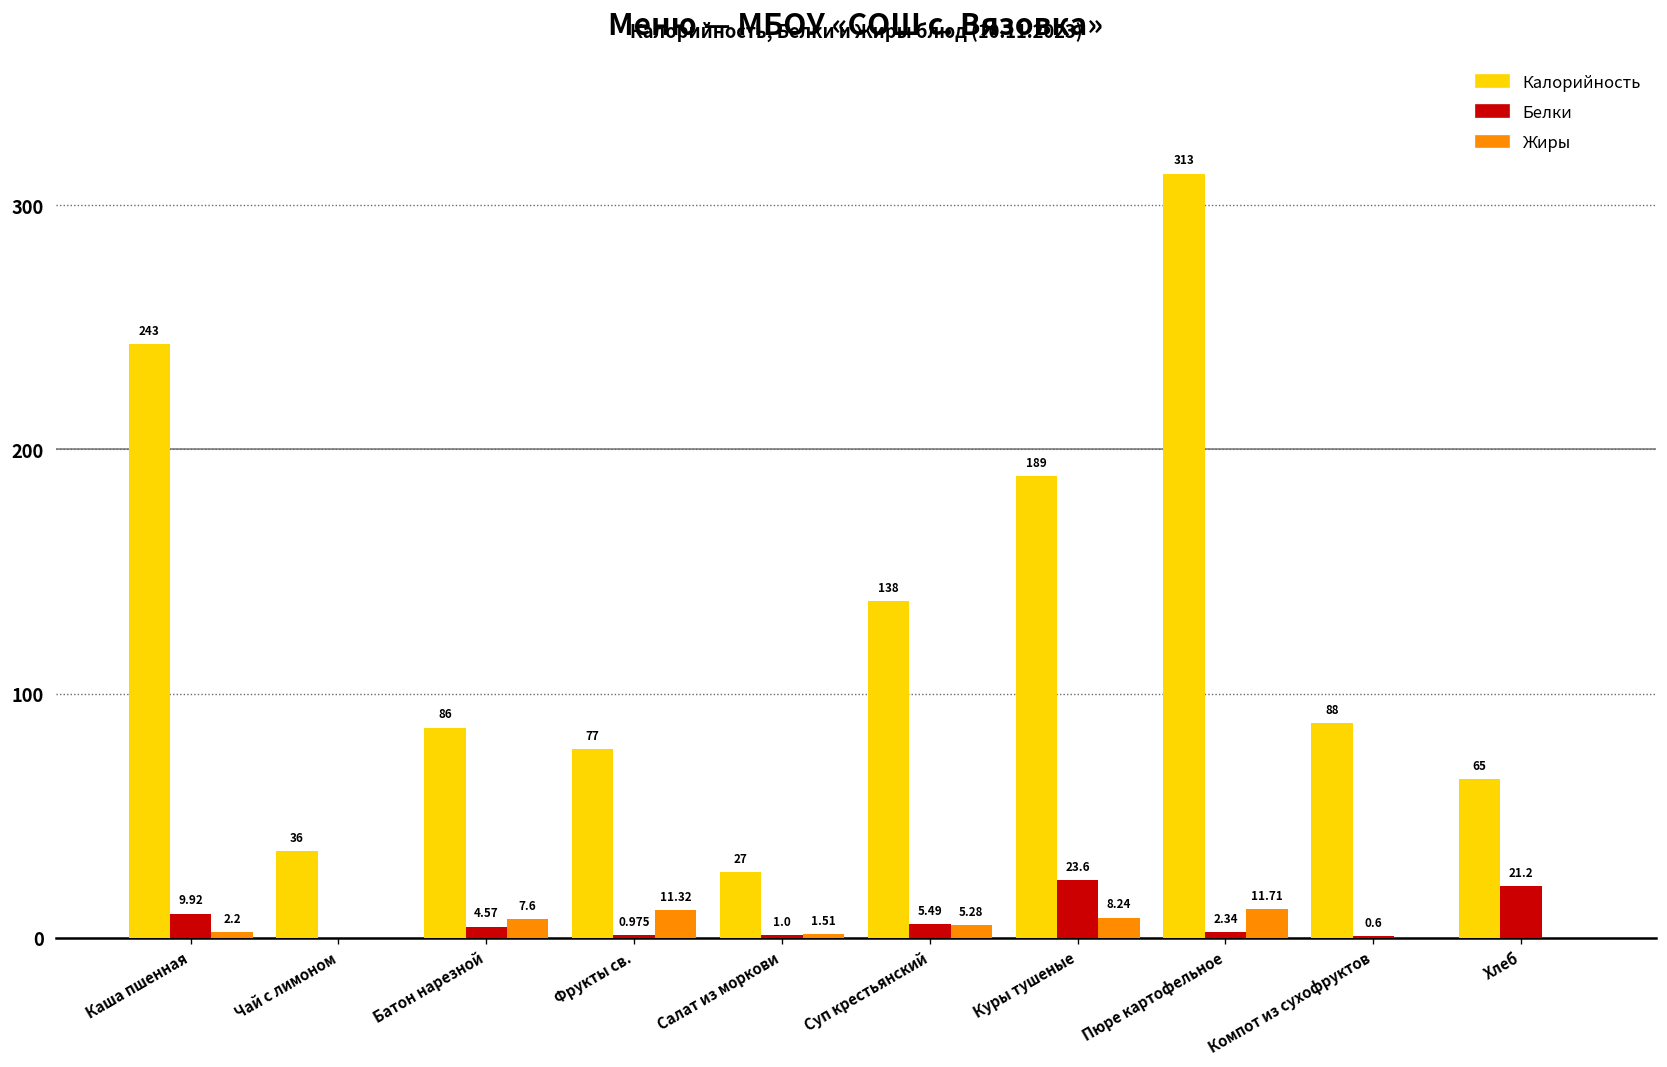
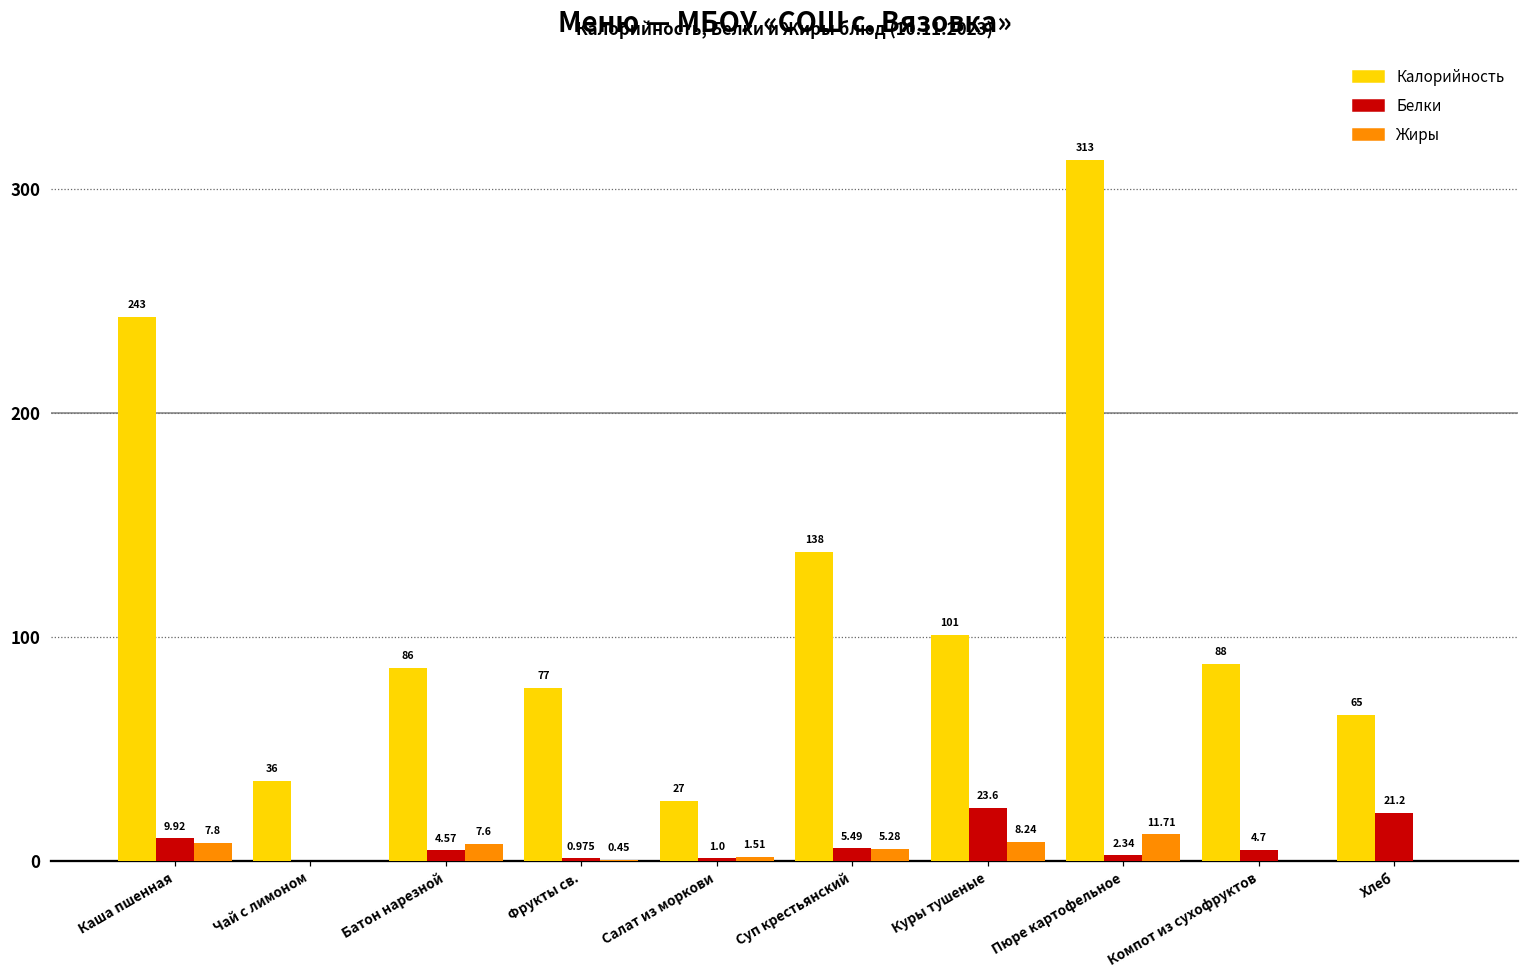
  {
    "Калорийность": {
      "Каша пшенная": 243,
      "Чай с лимоном": 36,
      "Батон нарезной": 86,
      "Фрукты св.": 77,
      "Салат из моркови": 27,
      "Суп крестьянский": 138,
-     "Куры тушеные": 189,
+     "Куры тушеные": 101,
      "Пюре картофельное": 313,
      "Компот из сухофруктов": 88,
      "Хлеб": 65
    },
    "Белки": {
      "Каша пшенная": 9.92,
      "Батон нарезной": 4.57,
      "Фрукты св.": 0.975,
      "Салат из моркови": 1.0,
      "Суп крестьянский": 5.49,
      "Куры тушеные": 23.6,
      "Пюре картофельное": 2.34,
-     "Компот из сухофруктов": 0.6,
+     "Компот из сухофруктов": 4.7,
      "Хлеб": 21.2
    },
    "Жиры": {
-     "Каша пшенная": 2.2,
+     "Каша пшенная": 7.8,
      "Батон нарезной": 7.6,
-     "Фрукты св.": 11.32,
+     "Фрукты св.": 0.45,
      "Салат из моркови": 1.51,
      "Суп крестьянский": 5.28,
      "Куры тушеные": 8.24,
      "Пюре картофельное": 11.71
    }
  }
